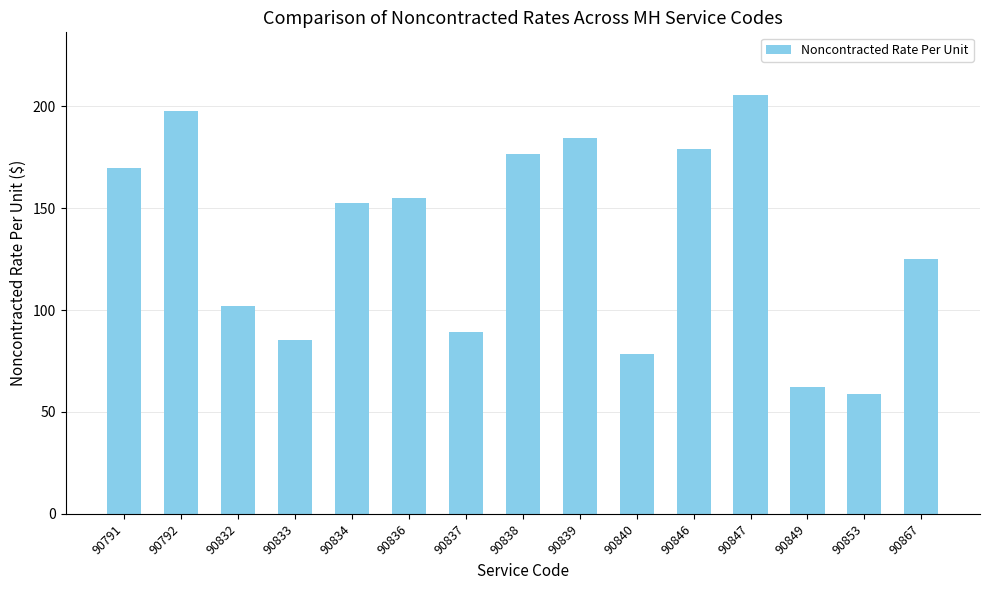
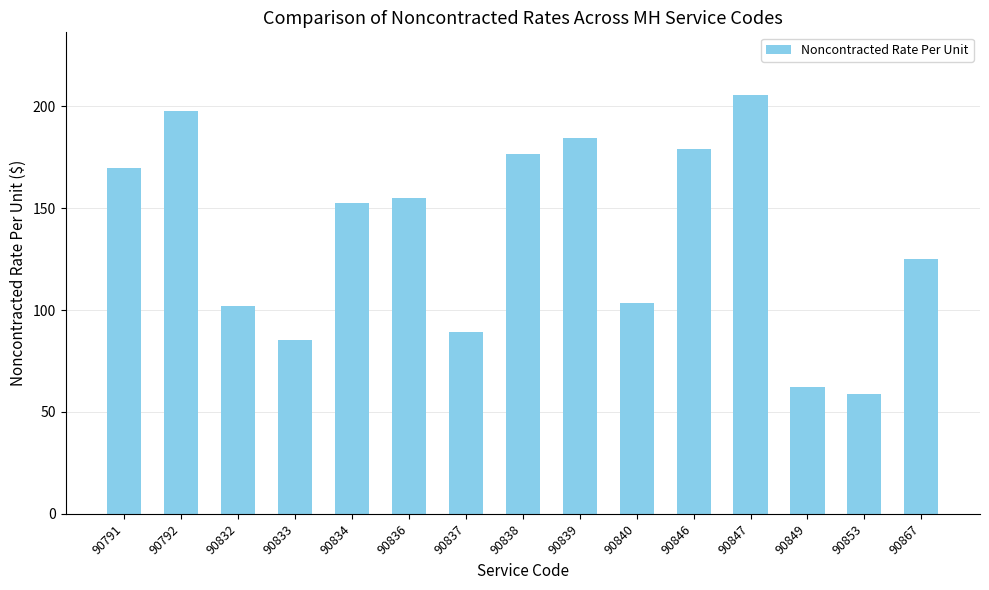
  {
    "90791": 170,
    "90792": 198,
    "90832": 102,
    "90833": 85,
    "90834": 153,
    "90836": 155,
    "90837": 89,
    "90838": 177,
    "90839": 184,
-   "90840": 78,
+   "90840": 104,
    "90846": 179,
    "90847": 205,
    "90849": 62,
    "90853": 59,
    "90867": 125
  }
